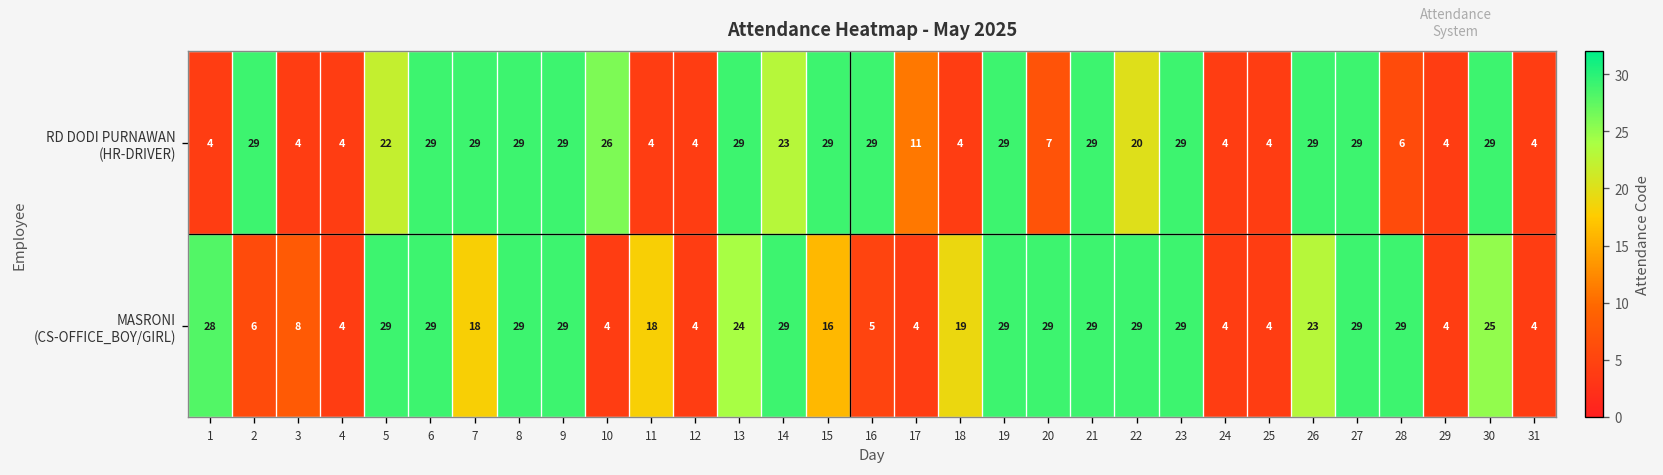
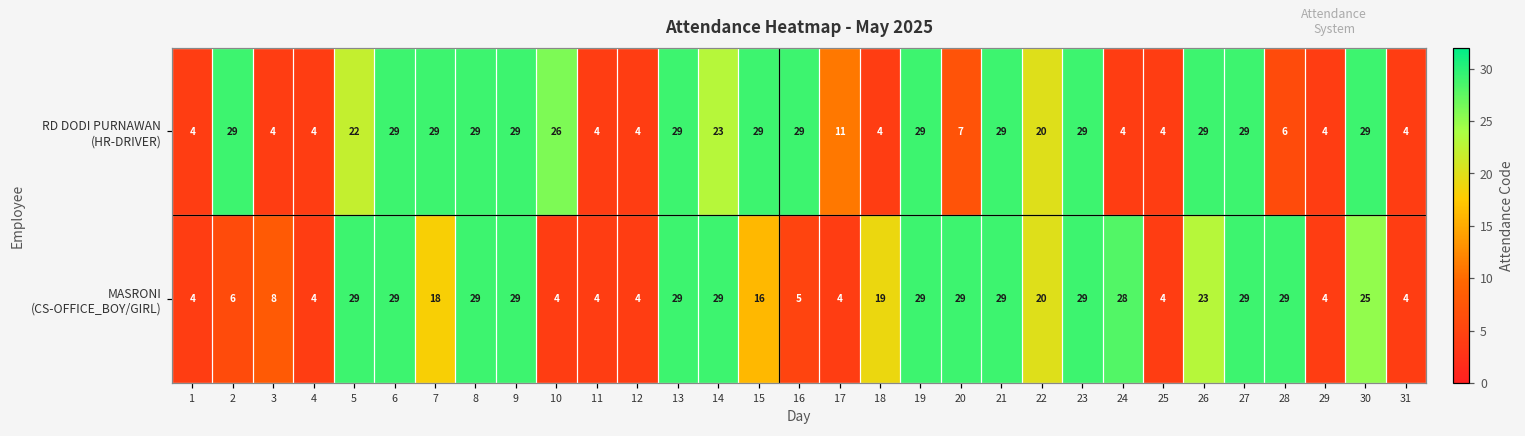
  {
    "RD DODI PURNAWAN (HR-DRIVER)": {
      "1": 4,
      "2": 29,
      "3": 4,
      "4": 4,
      "5": 22,
      "6": 29,
      "7": 29,
      "8": 29,
      "9": 29,
      "10": 26,
      "11": 4,
      "12": 4,
      "13": 29,
      "14": 23,
      "15": 29,
      "16": 29,
      "17": 11,
      "18": 4,
      "19": 29,
      "20": 7,
      "21": 29,
      "22": 20,
      "23": 29,
      "24": 4,
      "25": 4,
      "26": 29,
      "27": 29,
      "28": 6,
      "29": 4,
      "30": 29,
      "31": 4
    },
    "MASRONI (CS-OFFICE_BOY/GIRL)": {
-     "1": 28,
+     "1": 4,
      "2": 6,
      "3": 8,
      "4": 4,
      "5": 29,
      "6": 29,
      "7": 18,
      "8": 29,
      "9": 29,
      "10": 4,
-     "11": 18,
+     "11": 4,
      "12": 4,
-     "13": 24,
+     "13": 29,
      "14": 29,
      "15": 16,
      "16": 5,
      "17": 4,
      "18": 19,
      "19": 29,
      "20": 29,
      "21": 29,
-     "22": 29,
+     "22": 20,
      "23": 29,
-     "24": 4,
+     "24": 28,
      "25": 4,
      "26": 23,
      "27": 29,
      "28": 29,
      "29": 4,
      "30": 25,
      "31": 4
    }
  }
